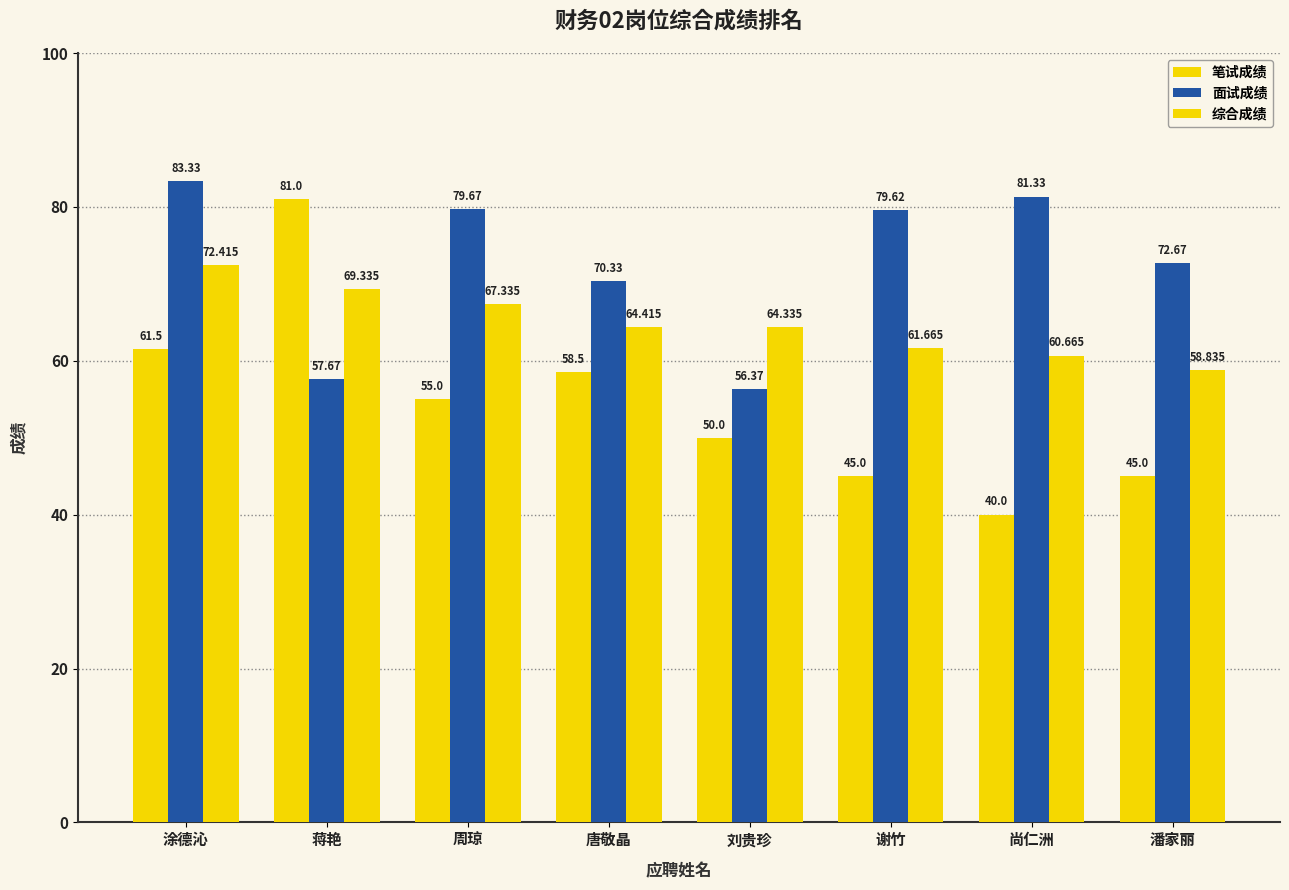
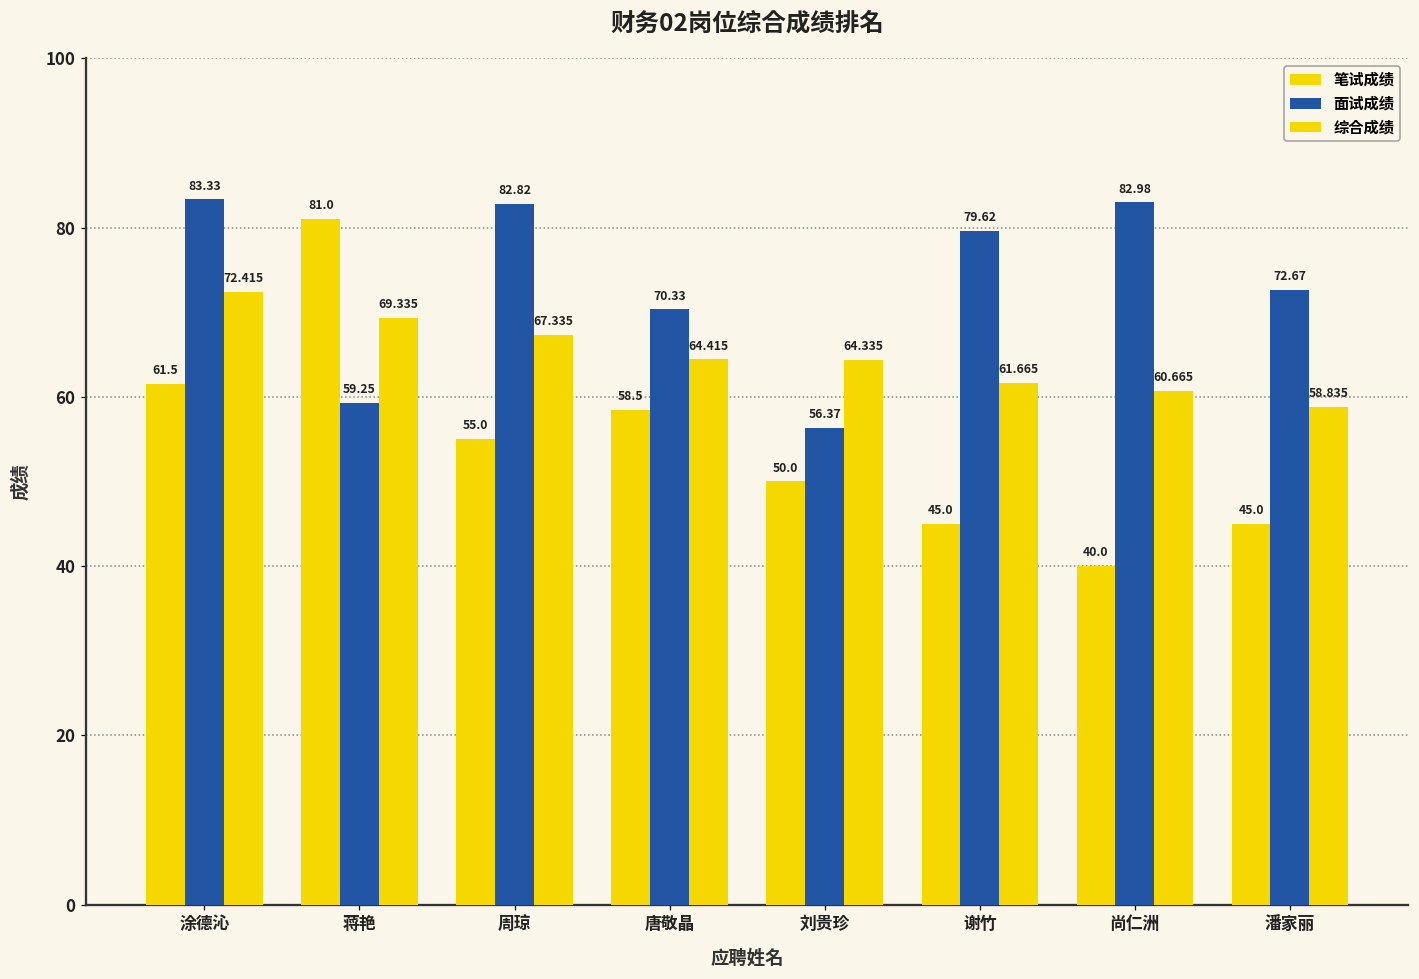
  {
    "面试成绩": {
      "涂德沁": 83.33,
-     "蒋艳": 57.67,
-     "周琼": 79.67,
+     "蒋艳": 59.25,
+     "周琼": 82.82,
      "唐敬晶": 70.33,
      "刘贵珍": 56.37,
      "谢竹": 79.62,
-     "尚仁洲": 81.33,
+     "尚仁洲": 82.98,
      "潘家丽": 72.67
    }
  }
